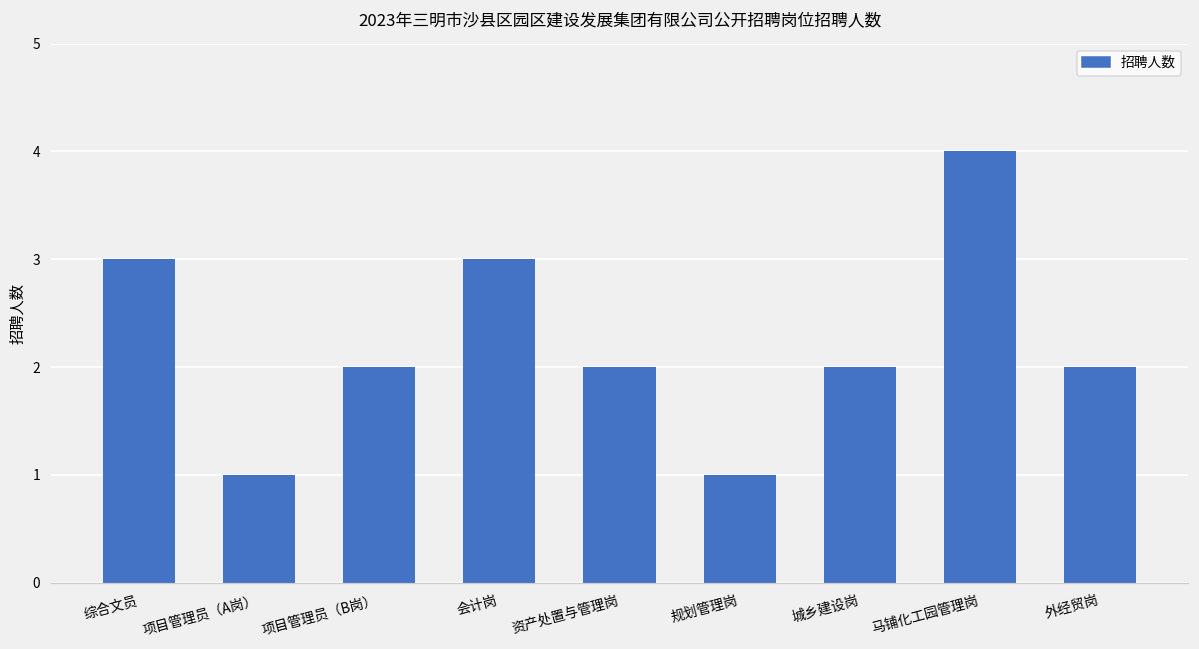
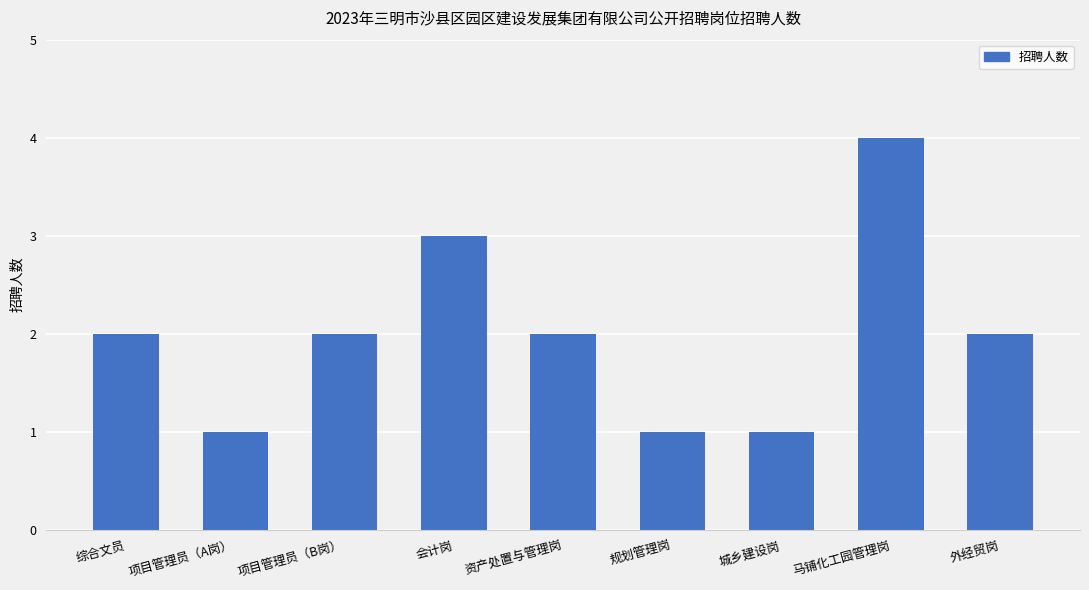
  {
-   "综合文员": 3,
+   "综合文员": 2,
    "项目管理员（A岗）": 1,
    "项目管理员（B岗）": 2,
    "会计岗": 3,
    "资产处置与管理岗": 2,
    "规划管理岗": 1,
-   "城乡建设岗": 2,
+   "城乡建设岗": 1,
    "马铺化工园管理岗": 4,
    "外经贸岗": 2
  }
